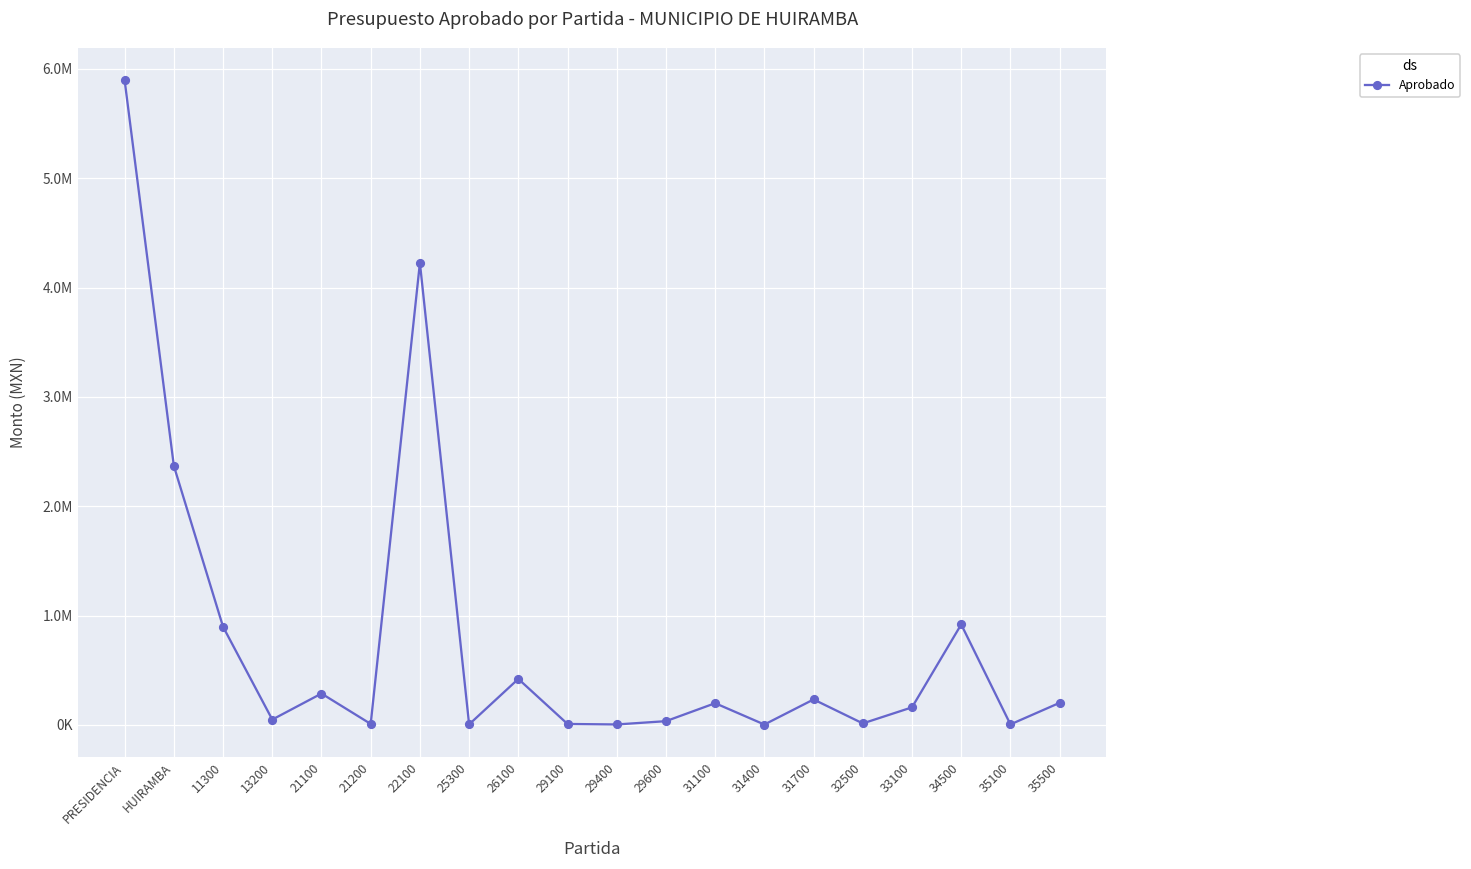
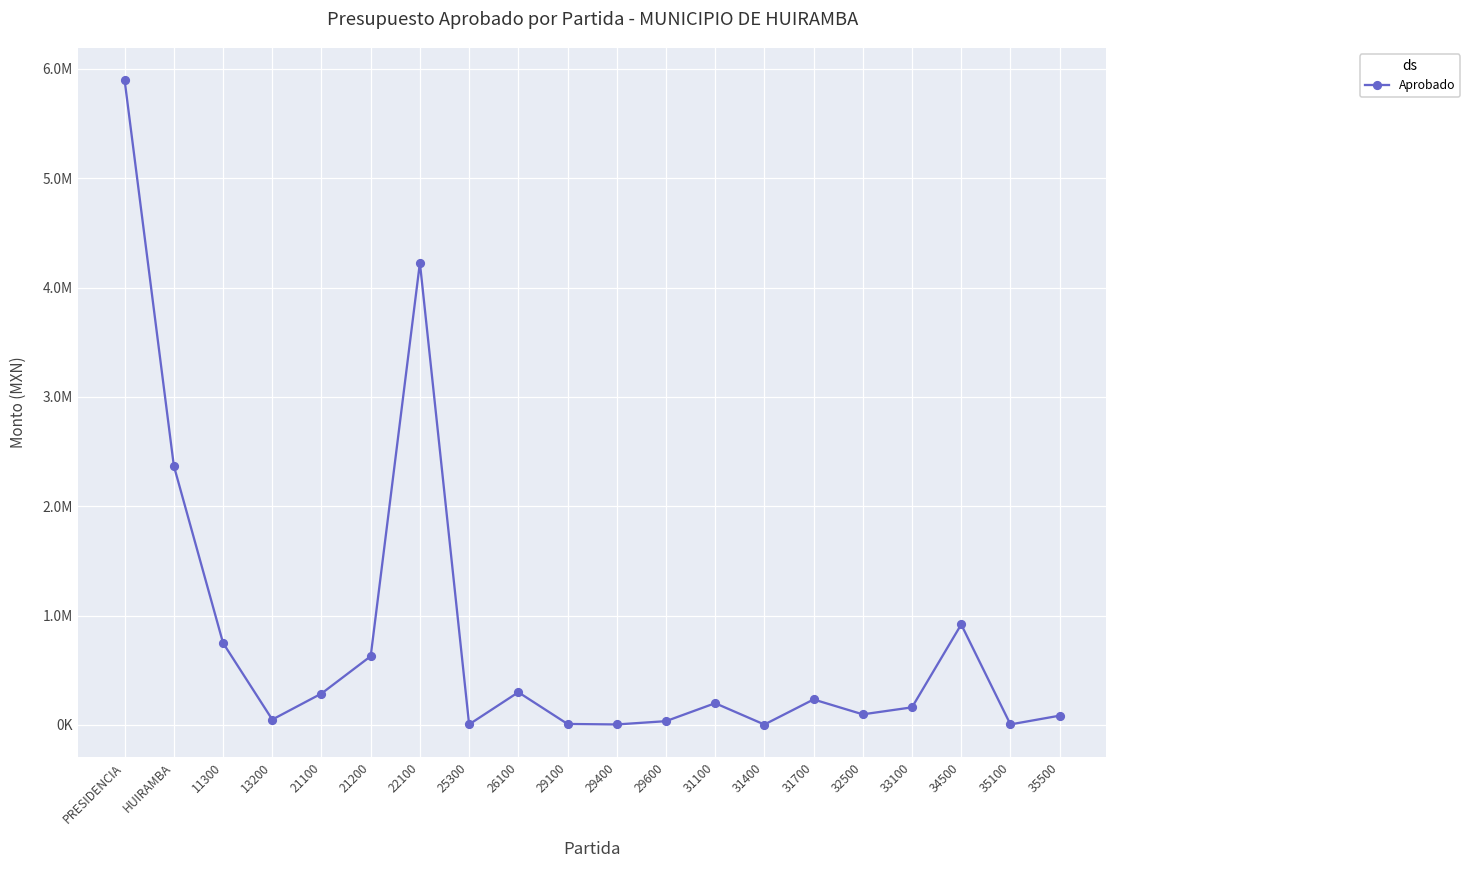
  {
    "PRESIDENCIA": 5900000,
    "HUIRAMBA": 2400000,
-   "11300": 900000,
+   "11300": 700000,
    "13200": 0,
    "21100": 300000,
-   "21200": 0,
+   "21200": 600000,
    "22100": 4200000,
    "25300": 0,
-   "26100": 400000,
+   "26100": 300000,
    "29100": 0,
    "29400": 0,
    "29600": 0,
    "31100": 200000,
    "31400": 0,
    "31700": 200000,
-   "32500": 0,
+   "32500": 100000,
    "33100": 200000,
    "34500": 900000,
    "35100": 0,
-   "35500": 200000
+   "35500": 100000
  }
